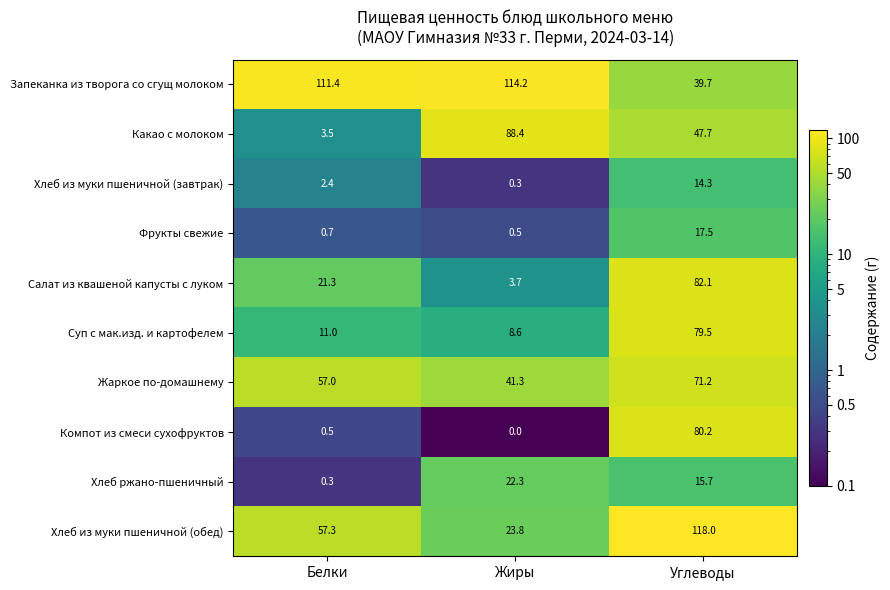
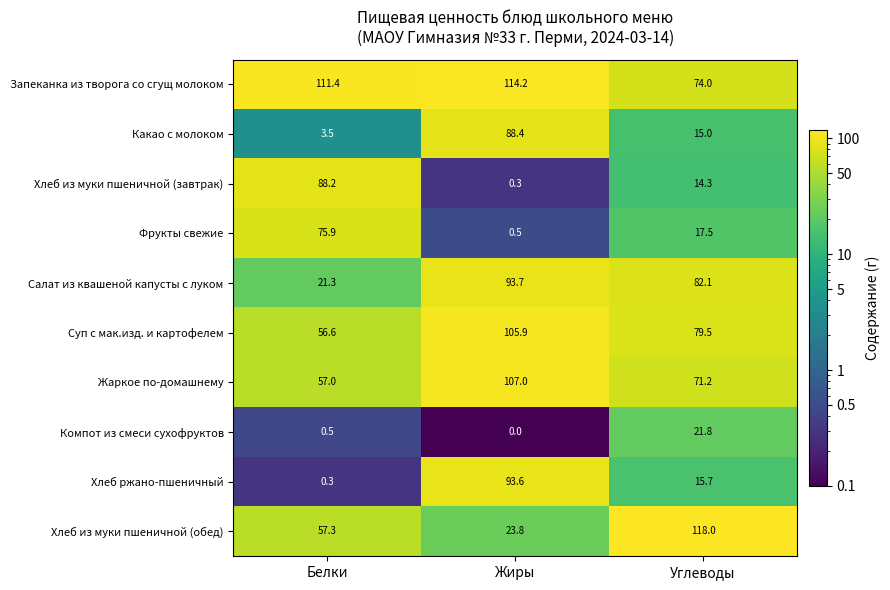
  {
    "Запеканка из творога со сгущ молоком": {
      "Белки": 111.4,
      "Жиры": 114.2,
-     "Углеводы": 39.7
+     "Углеводы": 74.0
    },
    "Какао с молоком": {
      "Белки": 3.5,
      "Жиры": 88.4,
-     "Углеводы": 47.7
+     "Углеводы": 15.0
    },
    "Хлеб из муки пшеничной (завтрак)": {
-     "Белки": 2.4,
+     "Белки": 88.2,
      "Жиры": 0.3,
      "Углеводы": 14.3
    },
    "Фрукты свежие": {
-     "Белки": 0.7,
+     "Белки": 75.9,
      "Жиры": 0.5,
      "Углеводы": 17.5
    },
    "Салат из квашеной капусты с луком": {
      "Белки": 21.3,
-     "Жиры": 3.7,
+     "Жиры": 93.7,
      "Углеводы": 82.1
    },
    "Суп с мак.изд. и картофелем": {
-     "Белки": 11.0,
-     "Жиры": 8.6,
+     "Белки": 56.6,
+     "Жиры": 105.9,
      "Углеводы": 79.5
    },
    "Жаркое по-домашнему": {
      "Белки": 57.0,
-     "Жиры": 41.3,
+     "Жиры": 107.0,
      "Углеводы": 71.2
    },
    "Компот из смеси сухофруктов": {
      "Белки": 0.5,
      "Жиры": 0.0,
-     "Углеводы": 80.2
+     "Углеводы": 21.8
    },
    "Хлеб ржано-пшеничный": {
      "Белки": 0.3,
-     "Жиры": 22.3,
+     "Жиры": 93.6,
      "Углеводы": 15.7
    },
    "Хлеб из муки пшеничной (обед)": {
      "Белки": 57.3,
      "Жиры": 23.8,
      "Углеводы": 118.0
    }
  }
